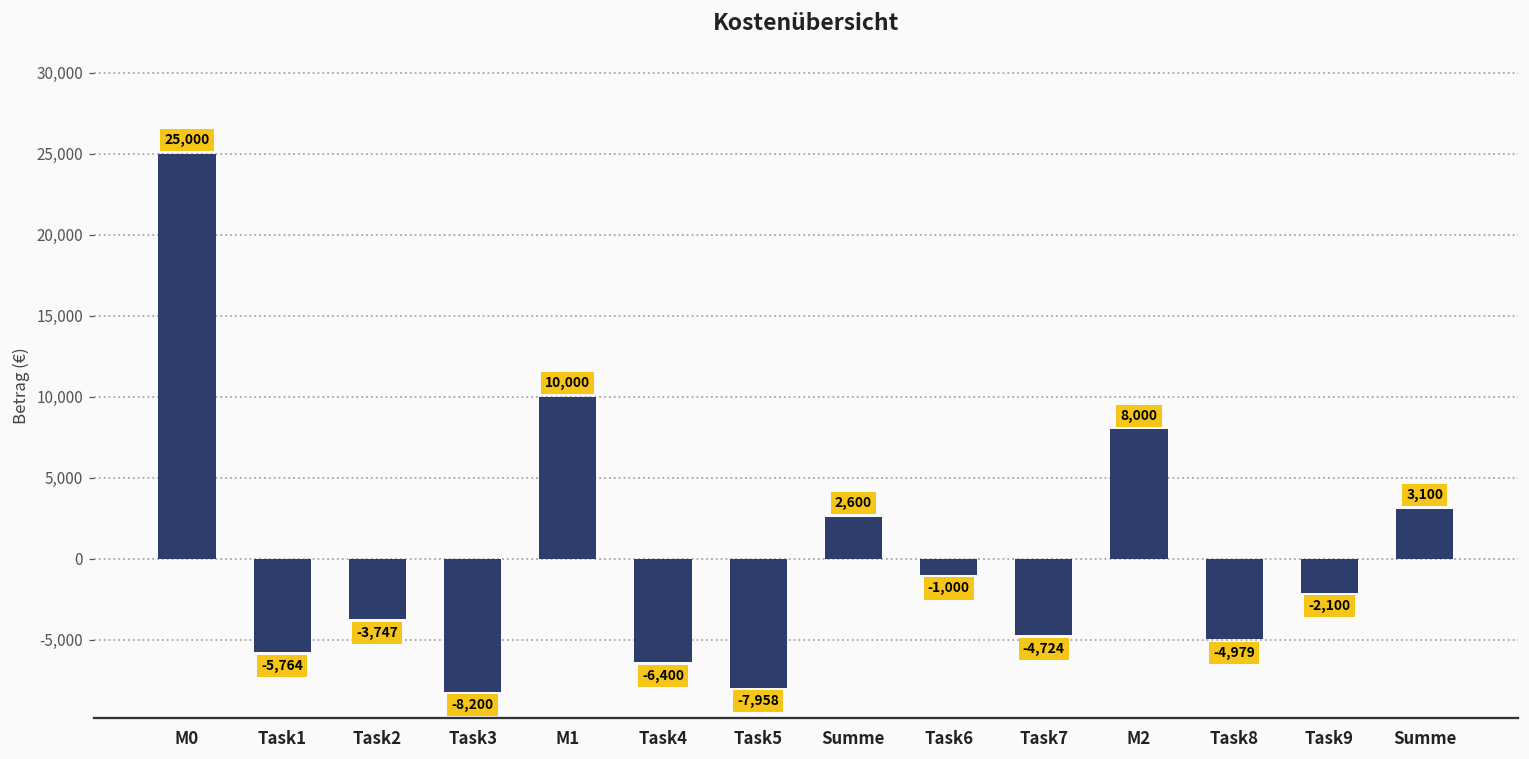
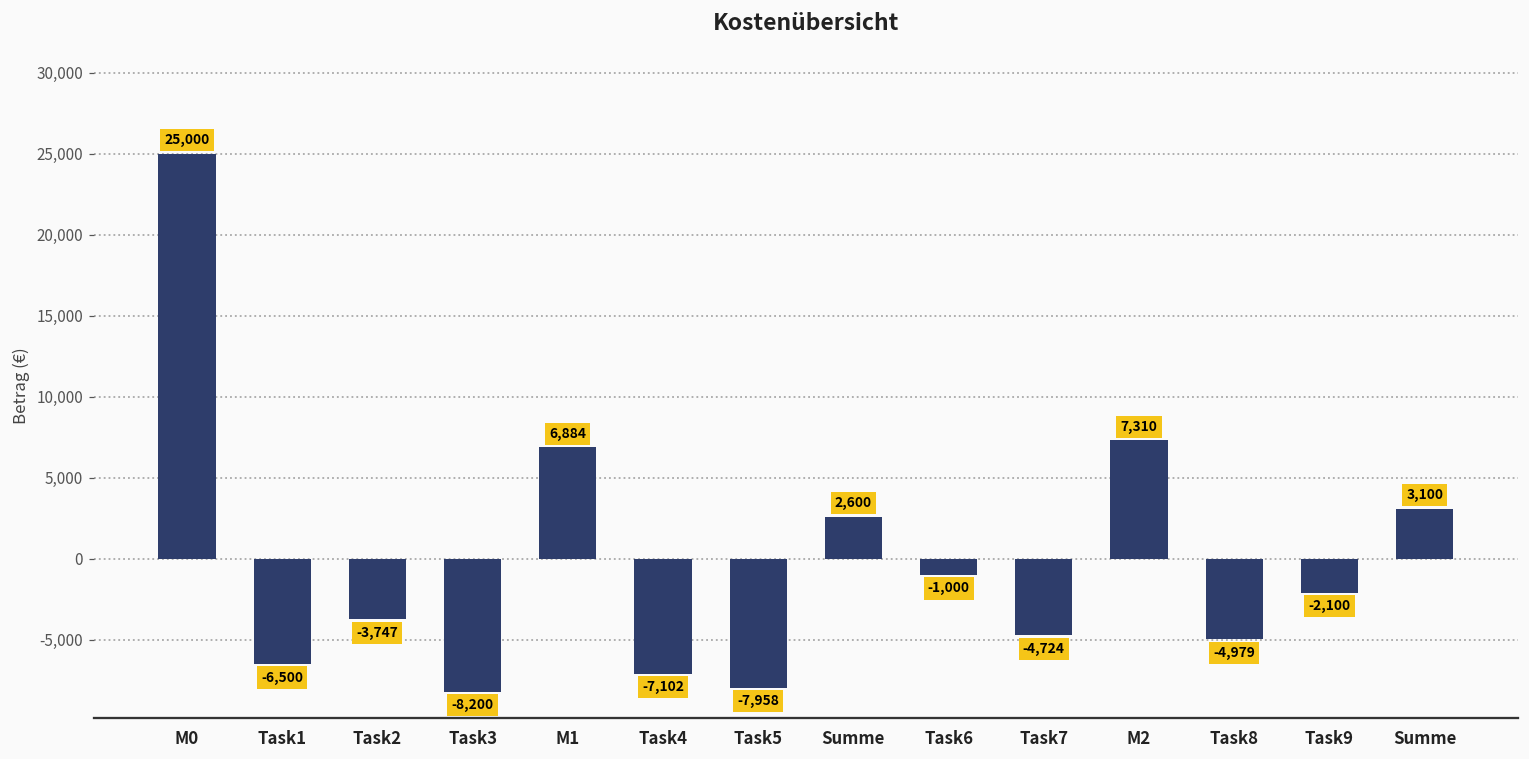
  {
-   "Task1": "-5,764",
-   "M1": "10,000",
-   "Task4": "-6,400",
-   "M2": "8,000"
+   "Task1": "-6,500",
+   "M1": "6,884",
+   "Task4": "-7,102",
+   "M2": "7,310"
  }
